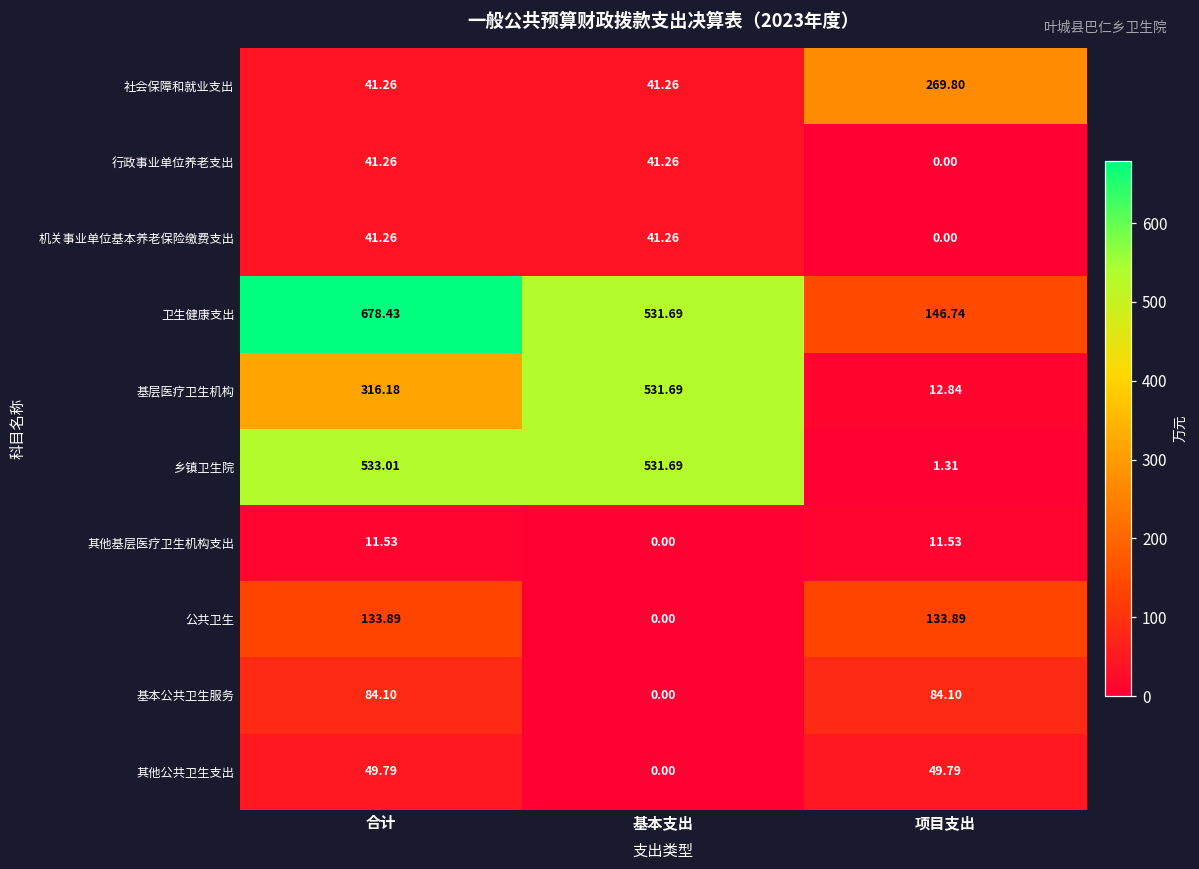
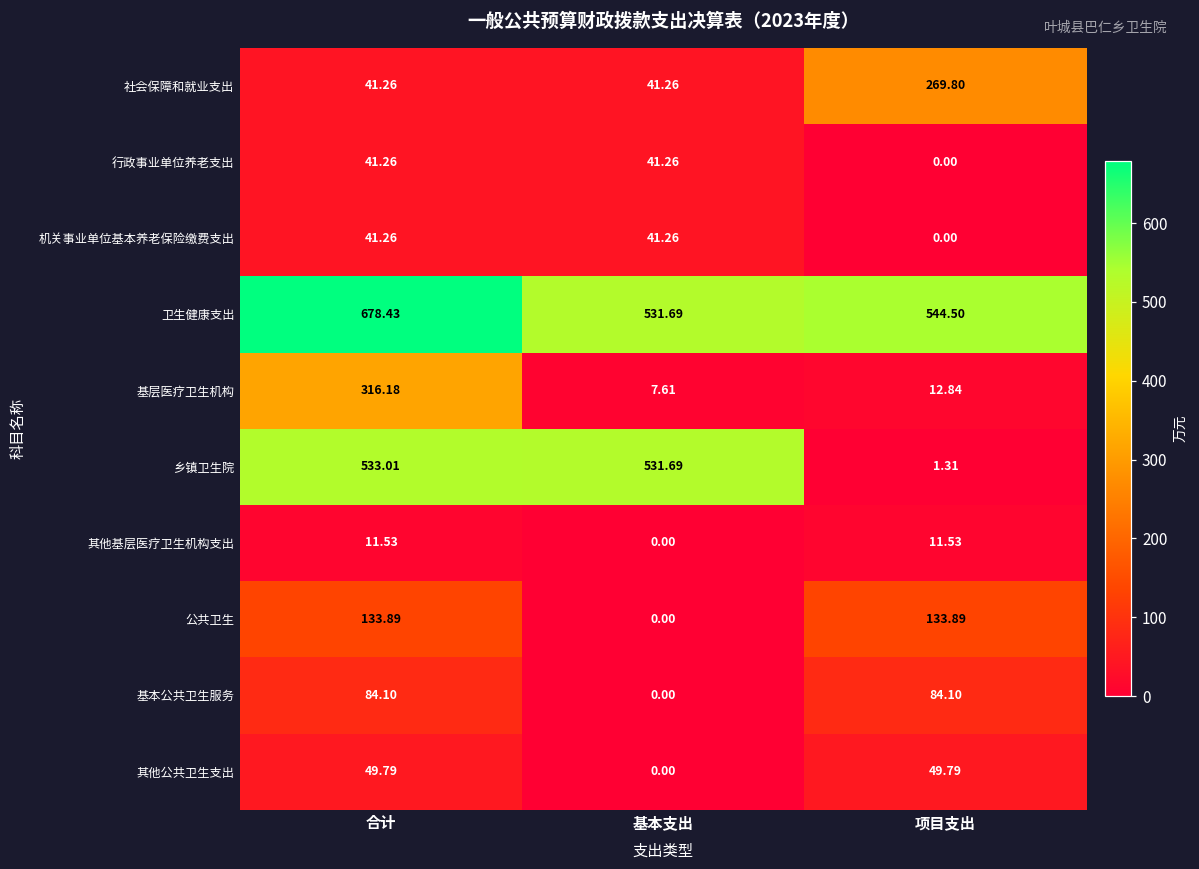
  {
    "社会保障和就业支出": {
      "合计": 41.26,
      "基本支出": 41.26,
      "项目支出": 269.80
    },
    "行政事业单位养老支出": {
      "合计": 41.26,
      "基本支出": 41.26,
      "项目支出": 0.00
    },
    "机关事业单位基本养老保险缴费支出": {
      "合计": 41.26,
      "基本支出": 41.26,
      "项目支出": 0.00
    },
    "卫生健康支出": {
      "合计": 678.43,
      "基本支出": 531.69,
-     "项目支出": 146.74
+     "项目支出": 544.50
    },
    "基层医疗卫生机构": {
      "合计": 316.18,
-     "基本支出": 531.69,
+     "基本支出": 7.61,
      "项目支出": 12.84
    },
    "乡镇卫生院": {
      "合计": 533.01,
      "基本支出": 531.69,
      "项目支出": 1.31
    },
    "其他基层医疗卫生机构支出": {
      "合计": 11.53,
      "基本支出": 0.00,
      "项目支出": 11.53
    },
    "公共卫生": {
      "合计": 133.89,
      "基本支出": 0.00,
      "项目支出": 133.89
    },
    "基本公共卫生服务": {
      "合计": 84.10,
      "基本支出": 0.00,
      "项目支出": 84.10
    },
    "其他公共卫生支出": {
      "合计": 49.79,
      "基本支出": 0.00,
      "项目支出": 49.79
    }
  }
